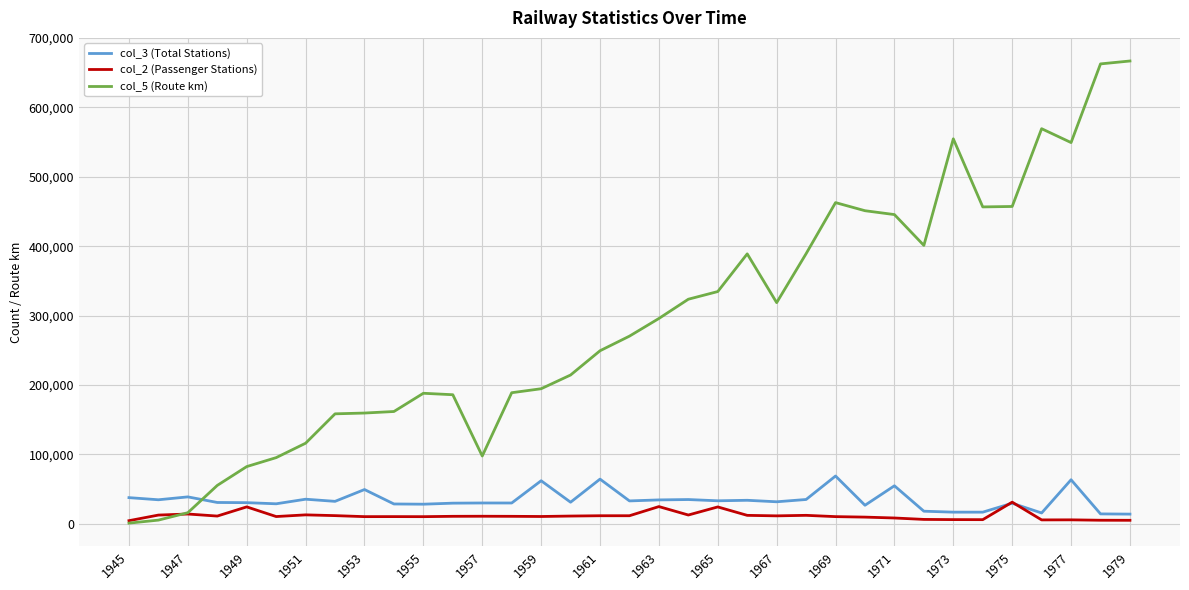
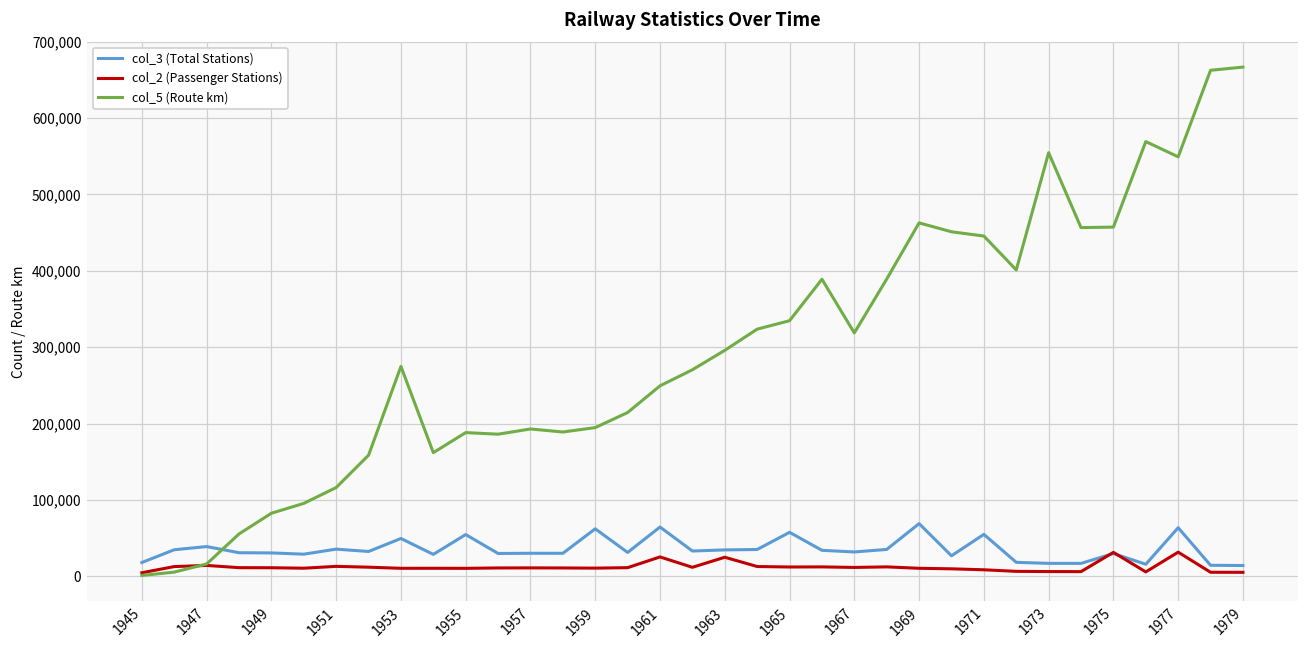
  {
    "col_3 (Total Stations)": {
-     "1945": "40,000",
+     "1945": "20,000",
      "1947": "40,000",
      "1949": "30,000",
      "1951": "40,000",
      "1953": "50,000",
-     "1955": "30,000",
+     "1955": "50,000",
      "1957": "30,000",
      "1959": "60,000",
      "1961": "60,000",
      "1963": "30,000",
-     "1965": "30,000",
+     "1965": "60,000",
      "1967": "30,000",
      "1969": "70,000",
      "1971": "50,000",
      "1973": "20,000",
      "1977": "60,000",
      "1979": "10,000"
    },
    "col_2 (Passenger Stations)": {
-     "1949": "20,000",
+     "1949": "10,000",
      "1951": "10,000",
      "1953": "10,000",
      "1955": "10,000",
      "1957": "10,000",
      "1959": "10,000",
-     "1961": "10,000",
+     "1961": "30,000",
      "1963": "20,000",
-     "1965": "20,000",
+     "1965": "10,000",
      "1967": "10,000",
      "1969": "10,000",
      "1971": "10,000",
      "1973": "10,000",
-     "1977": "10,000",
+     "1977": "30,000",
      "1979": "10,000"
    },
    "col_5 (Route km)": {
      "1949": "80,000",
      "1951": "120,000",
-     "1953": "160,000",
+     "1953": "270,000",
      "1955": "190,000",
-     "1957": "100,000",
+     "1957": "190,000",
      "1959": "190,000",
      "1961": "250,000",
      "1963": "300,000",
      "1965": "330,000",
      "1967": "320,000",
      "1969": "460,000",
      "1971": "450,000",
      "1973": "550,000",
      "1975": "460,000",
      "1977": "550,000",
      "1979": "670,000"
    }
  }
